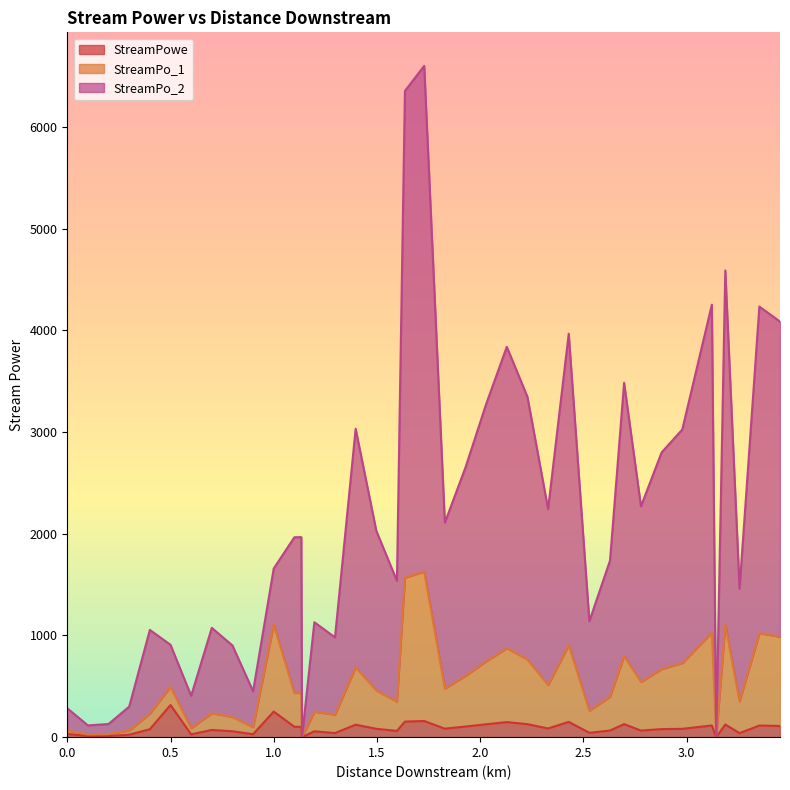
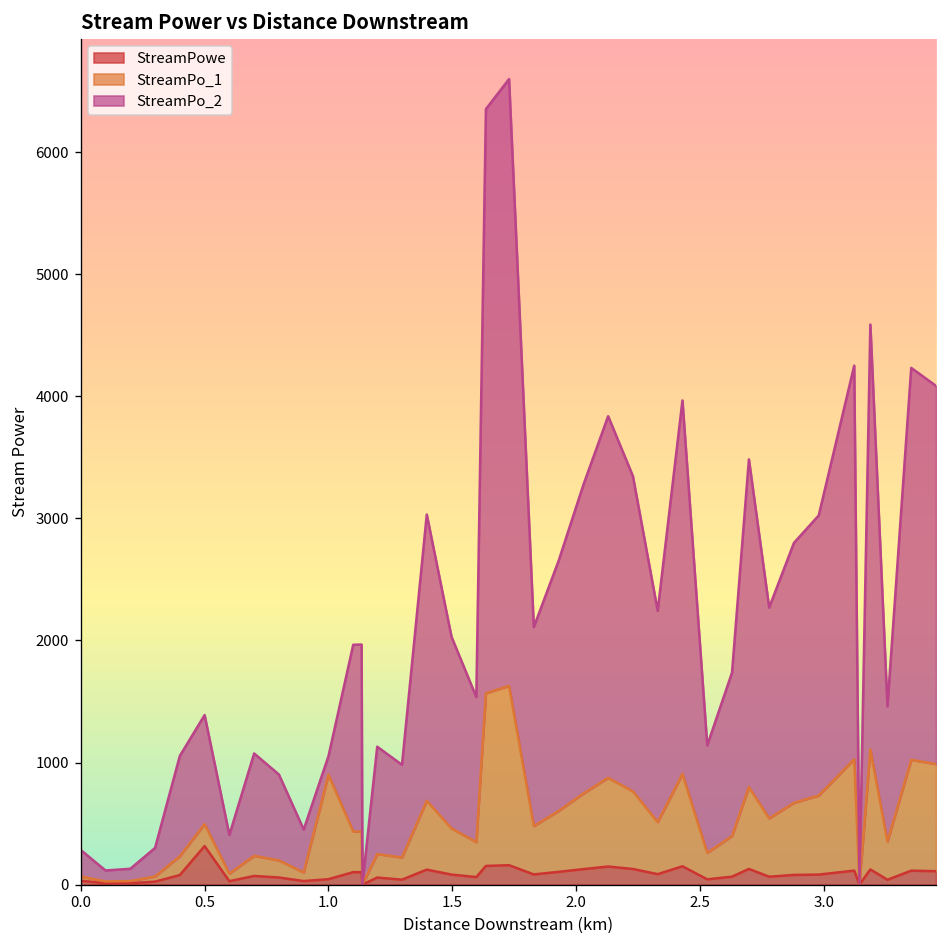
  {
    "StreamPowe": {
      "0.0": 30,
      "0.5": 320,
-     "1.0": 250
+     "1.0": 40
    },
    "StreamPo_1": {
      "0.0": 30,
      "0.5": 180,
      "1.0": 860
    },
    "StreamPo_2": {
      "0.0": 220,
-     "0.5": 410,
-     "1.0": 550
+     "0.5": 890,
+     "1.0": 150
    }
  }
